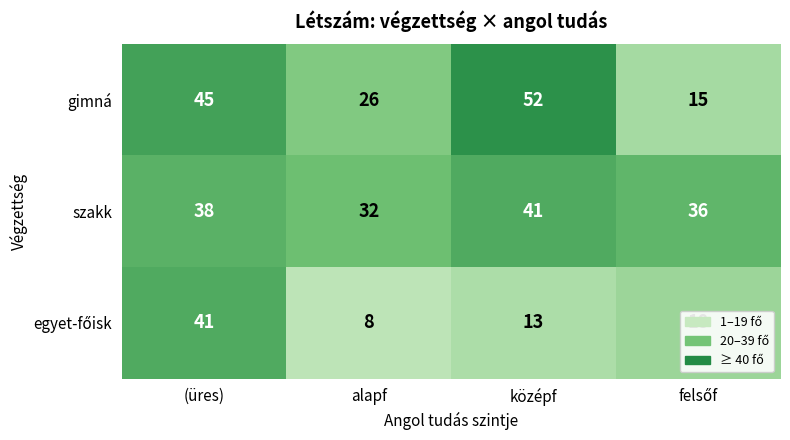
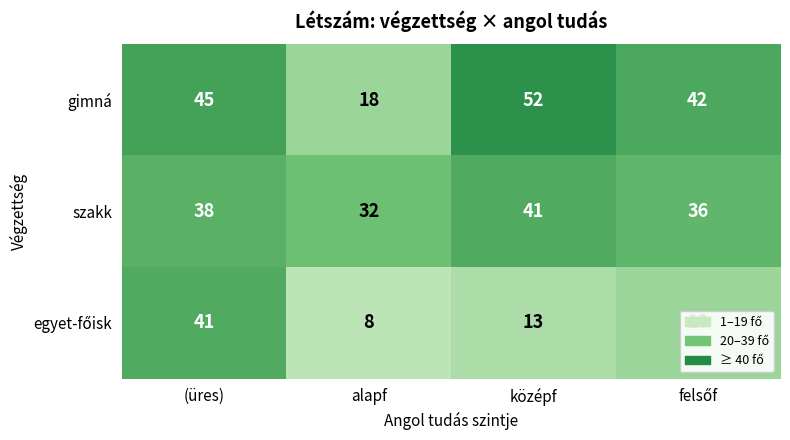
  {
    "gimná": {
      "(üres)": 45,
-     "alapf": 26,
+     "alapf": 18,
      "középf": 52,
-     "felsőf": 15
+     "felsőf": 42
    },
    "szakk": {
      "(üres)": 38,
      "alapf": 32,
      "középf": 41,
      "felsőf": 36
    },
    "egyet-főisk": {
      "(üres)": 41,
      "alapf": 8,
      "középf": 13
    }
  }
